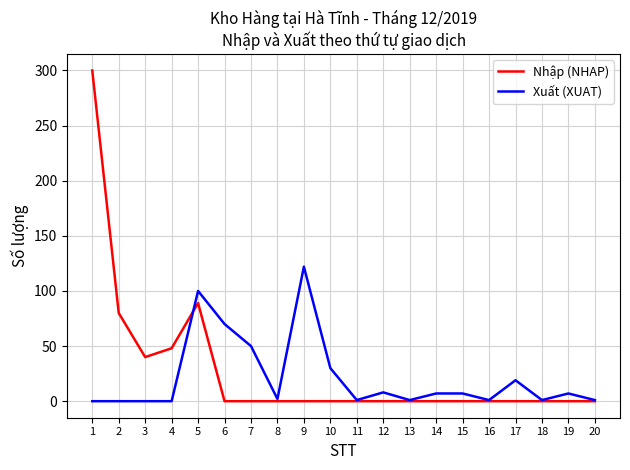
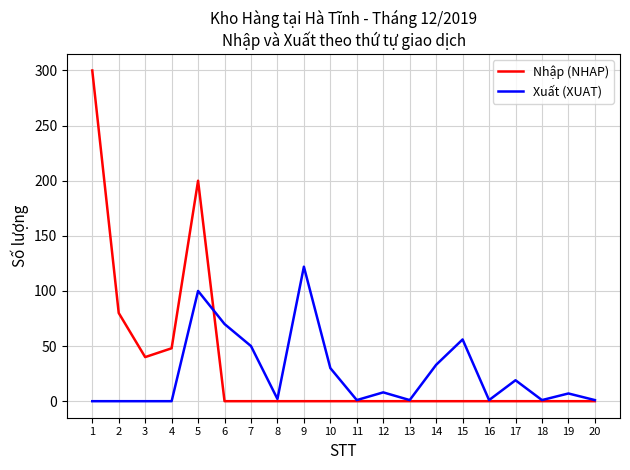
  {
    "Nhập (NHAP)": {
      "1": 300,
      "2": 80,
      "3": 40,
      "4": 48,
-     "5": 89,
+     "5": 200,
      "6": 0,
      "7": 0,
      "9": 0,
      "10": 0,
      "12": 0,
      "14": 0,
      "15": 0,
      "17": 0,
      "19": 0
    },
    "Xuất (XUAT)": {
      "1": 0,
      "2": 0,
      "3": 0,
      "4": 0,
      "5": 100,
      "6": 70,
      "7": 50,
      "9": 122,
      "10": 30,
      "12": 8,
-     "14": 7,
-     "15": 7,
+     "14": 33,
+     "15": 56,
      "17": 19,
      "19": 7
    }
  }
